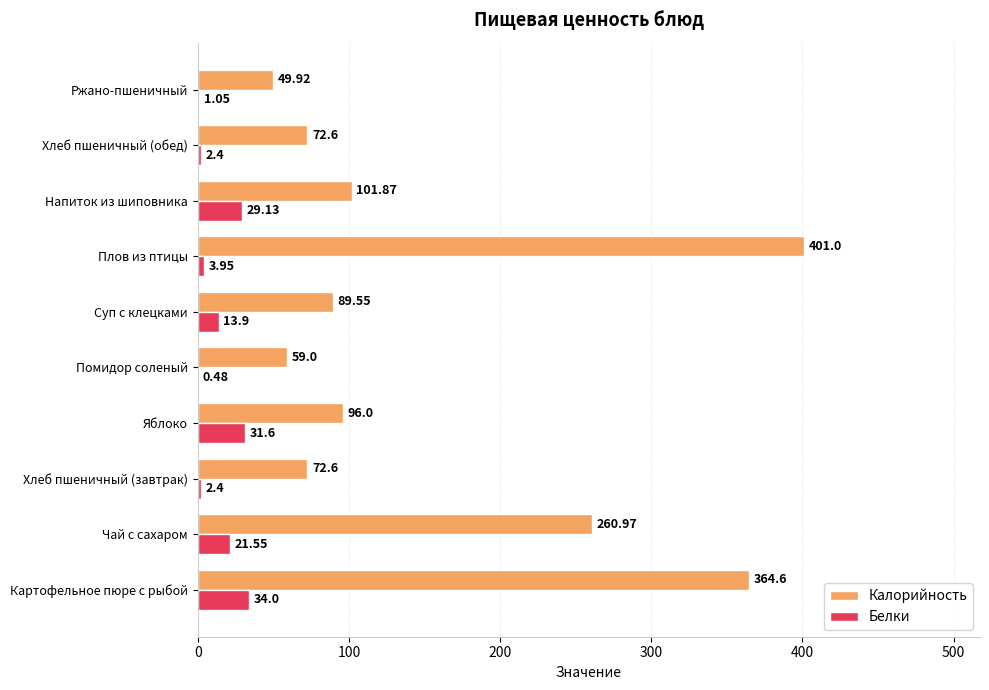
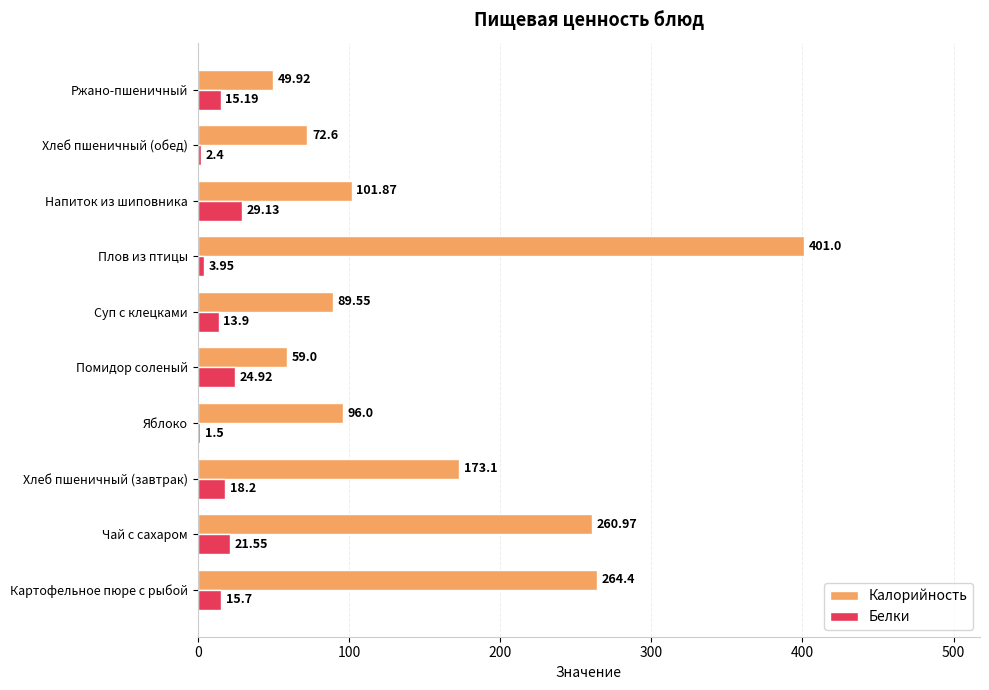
  {
    "Калорийность": {
      "Ржано-пшеничный": 49.92,
      "Хлеб пшеничный (обед)": 72.6,
      "Напиток из шиповника": 101.87,
      "Плов из птицы": 401.0,
      "Суп с клецками": 89.55,
      "Помидор соленый": 59.0,
      "Яблоко": 96.0,
-     "Хлеб пшеничный (завтрак)": 72.6,
+     "Хлеб пшеничный (завтрак)": 173.1,
      "Чай с сахаром": 260.97,
-     "Картофельное пюре с рыбой": 364.6
+     "Картофельное пюре с рыбой": 264.4
    },
    "Белки": {
-     "Ржано-пшеничный": 1.05,
+     "Ржано-пшеничный": 15.19,
      "Хлеб пшеничный (обед)": 2.4,
      "Напиток из шиповника": 29.13,
      "Плов из птицы": 3.95,
      "Суп с клецками": 13.9,
-     "Помидор соленый": 0.48,
-     "Яблоко": 31.6,
-     "Хлеб пшеничный (завтрак)": 2.4,
+     "Помидор соленый": 24.92,
+     "Яблоко": 1.5,
+     "Хлеб пшеничный (завтрак)": 18.2,
      "Чай с сахаром": 21.55,
-     "Картофельное пюре с рыбой": 34.0
+     "Картофельное пюре с рыбой": 15.7
    }
  }
